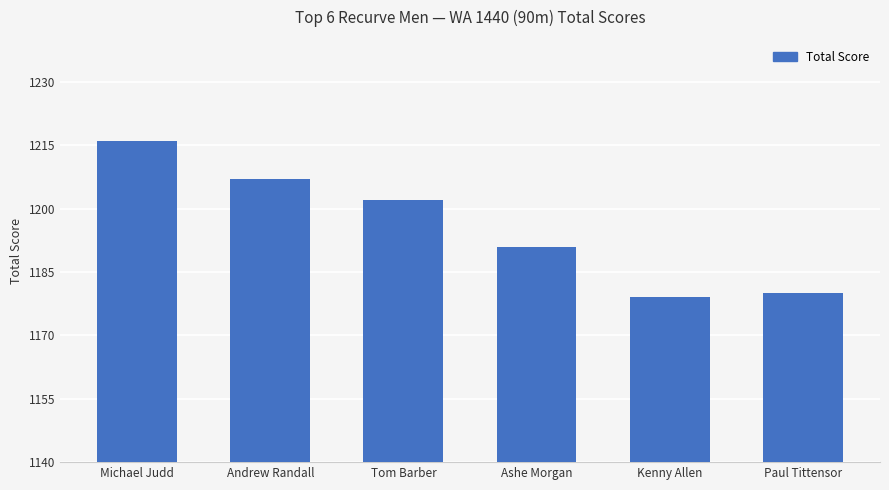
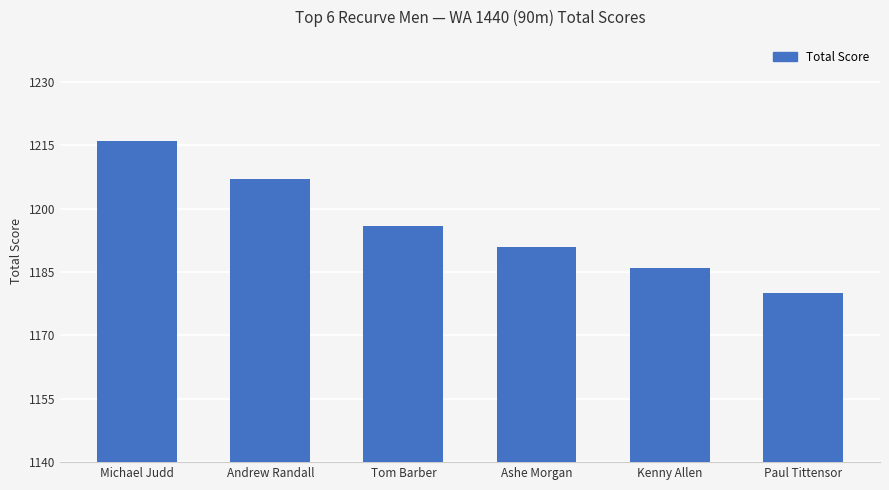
  {
    "Michael Judd": 1216,
    "Andrew Randall": 1207,
-   "Tom Barber": 1202,
+   "Tom Barber": 1196,
    "Ashe Morgan": 1191,
-   "Kenny Allen": 1179,
+   "Kenny Allen": 1186,
    "Paul Tittensor": 1180
  }
